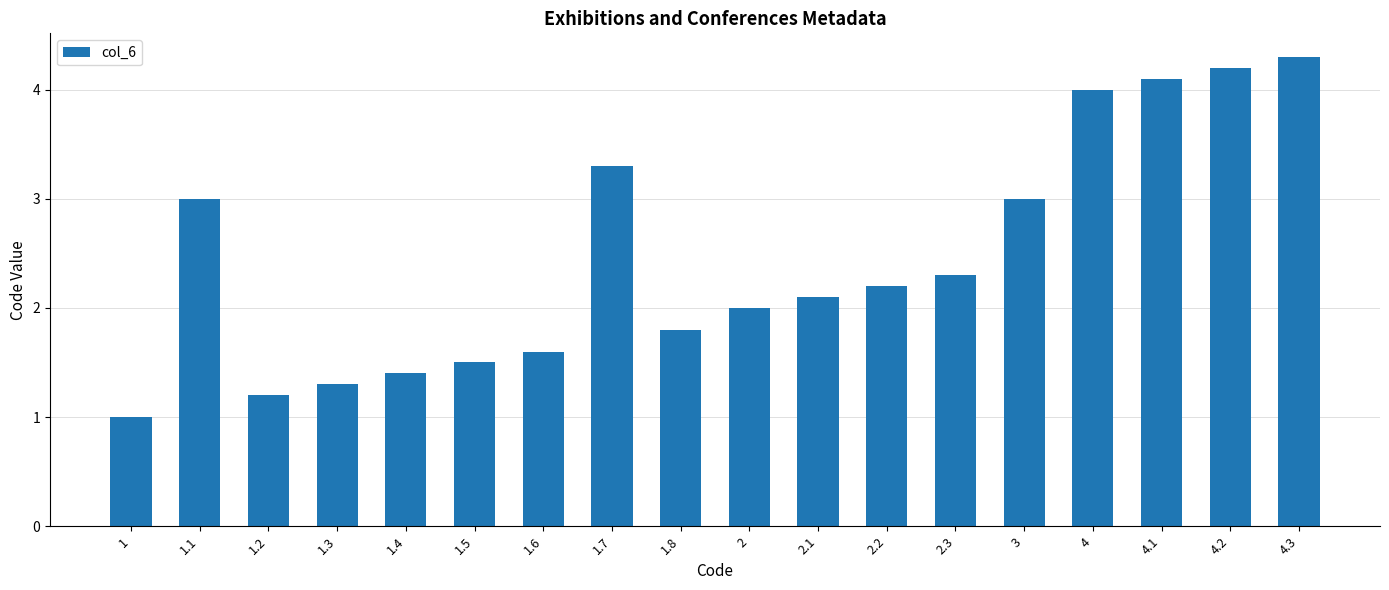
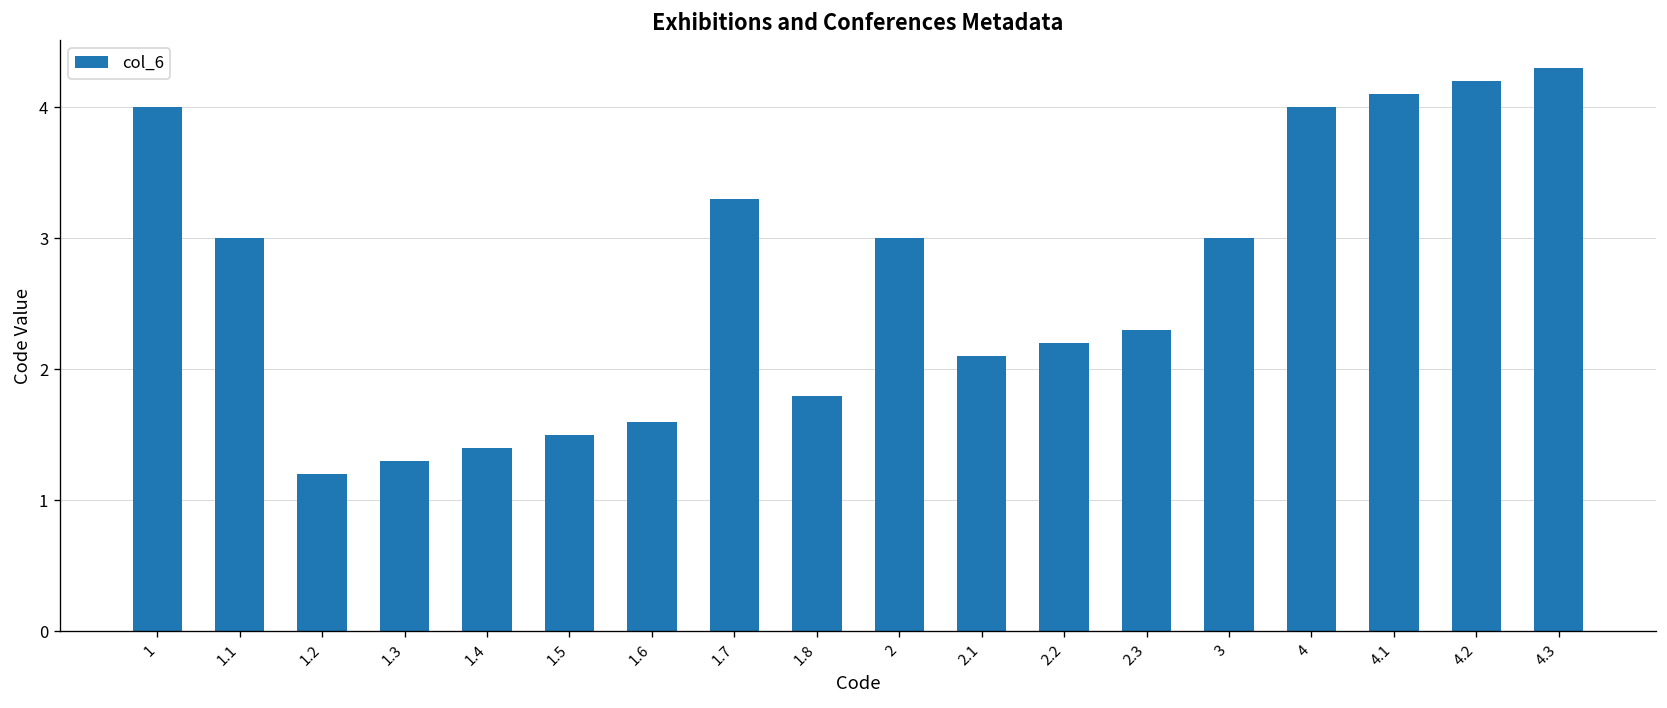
  {
-   "1": 1,
+   "1": 4,
    "1.1": 3,
    "1.2": 1.20,
    "1.3": 1.30,
    "1.4": 1.40,
    "1.5": 1.50,
    "1.6": 1.60,
    "1.7": 3.30,
    "1.8": 1.80,
-   "2": 2,
+   "2": 3,
    "2.1": 2.10,
    "2.2": 2.20,
    "2.3": 2.30,
    "3": 3,
    "4": 4,
    "4.1": 4.10,
    "4.2": 4.20,
    "4.3": 4.30
  }
